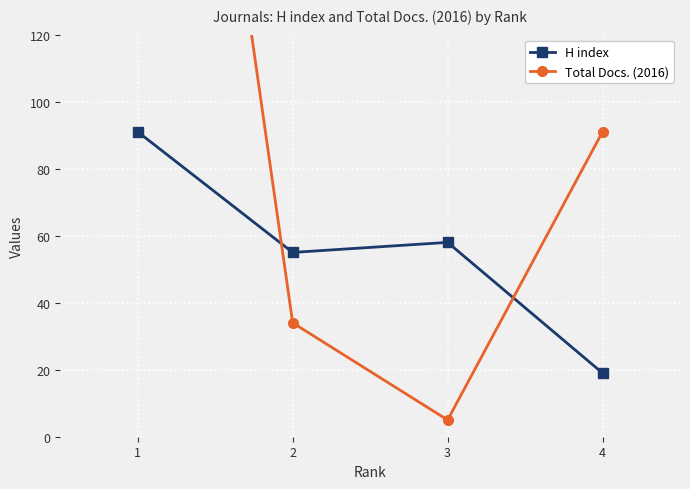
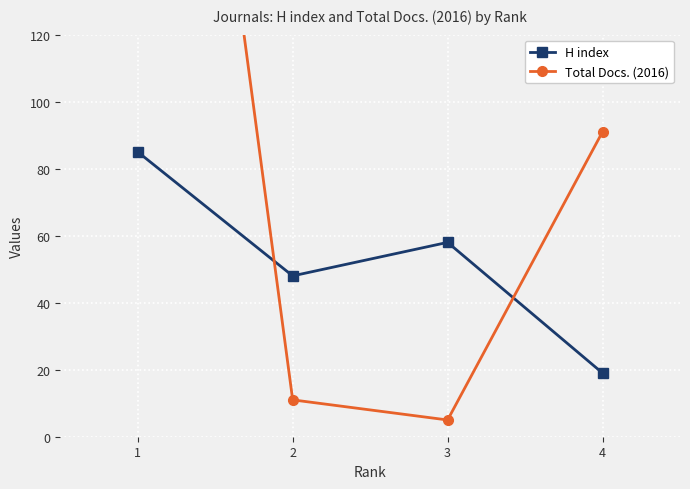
  {
    "H index": {
-     "1": 91,
-     "2": 55,
+     "1": 85,
+     "2": 48,
      "3": 58,
      "4": 19
    },
    "Total Docs. (2016)": {
-     "2": 34,
+     "2": 11,
      "3": 5,
      "4": 91
    }
  }
